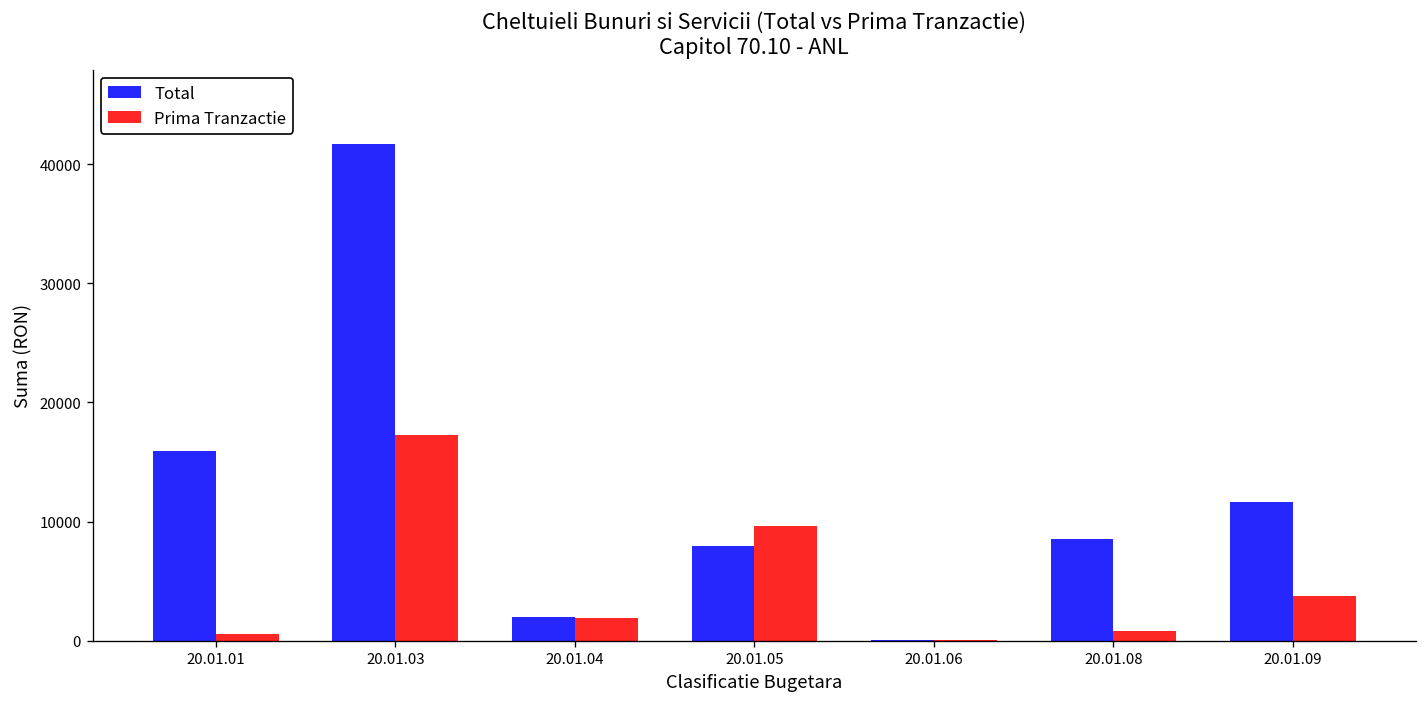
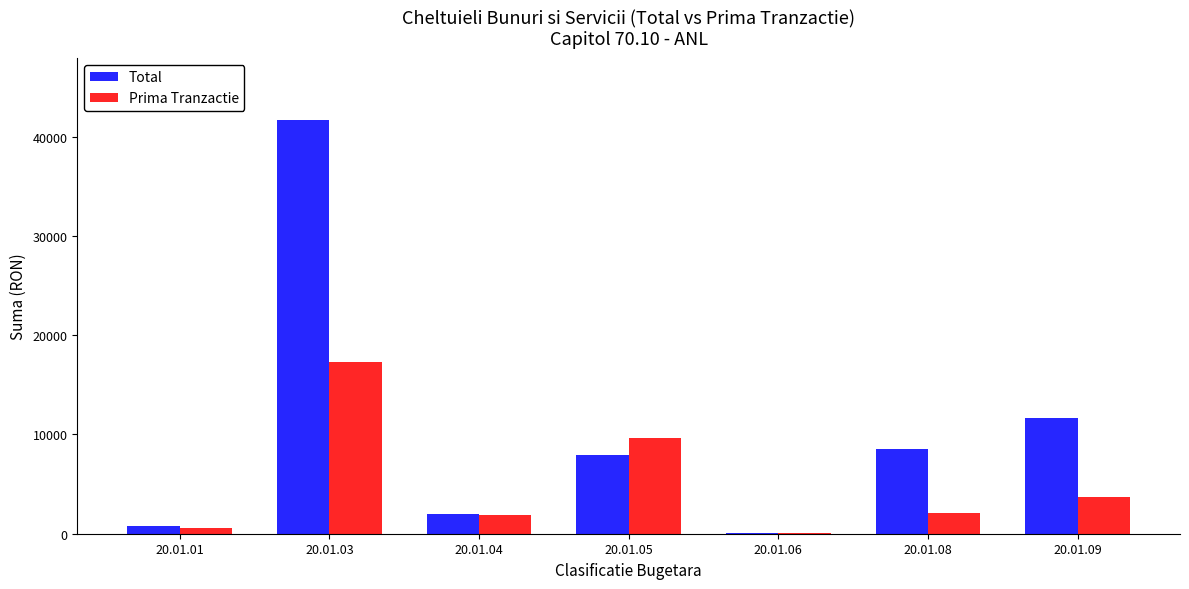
  {
    "Total": {
-     "20.01.01": 16000,
+     "20.01.01": 1000,
      "20.01.03": 42000,
      "20.01.04": 2000,
      "20.01.05": 8000,
      "20.01.08": 8000,
      "20.01.09": 12000
    },
    "Prima Tranzactie": {
      "20.01.01": 1000,
      "20.01.03": 17000,
      "20.01.04": 2000,
      "20.01.05": 10000,
-     "20.01.08": 1000,
+     "20.01.08": 2000,
      "20.01.09": 4000
    }
  }
